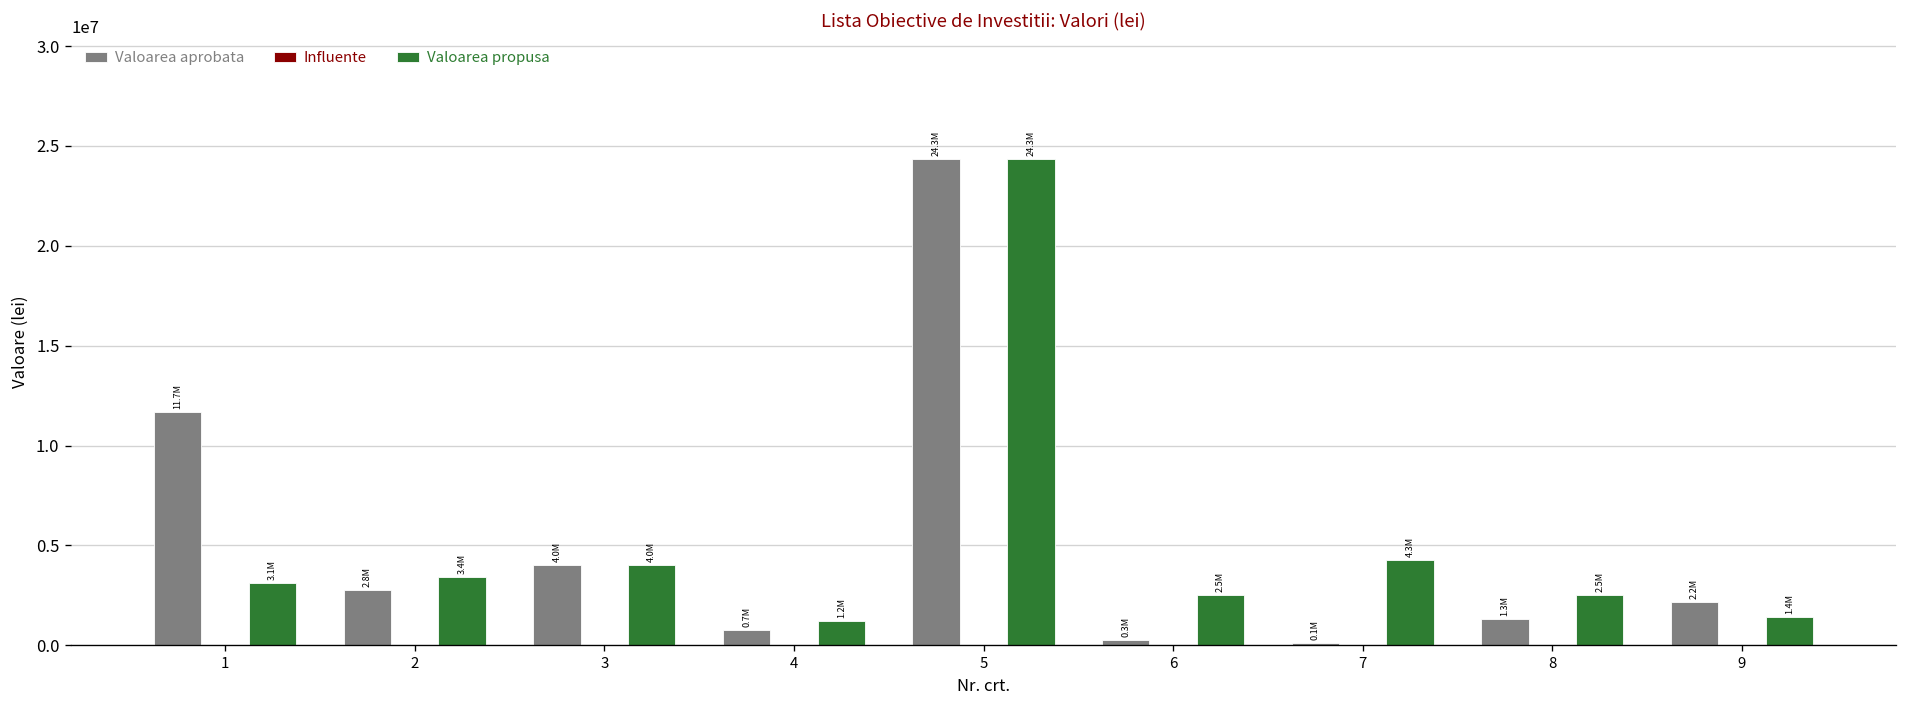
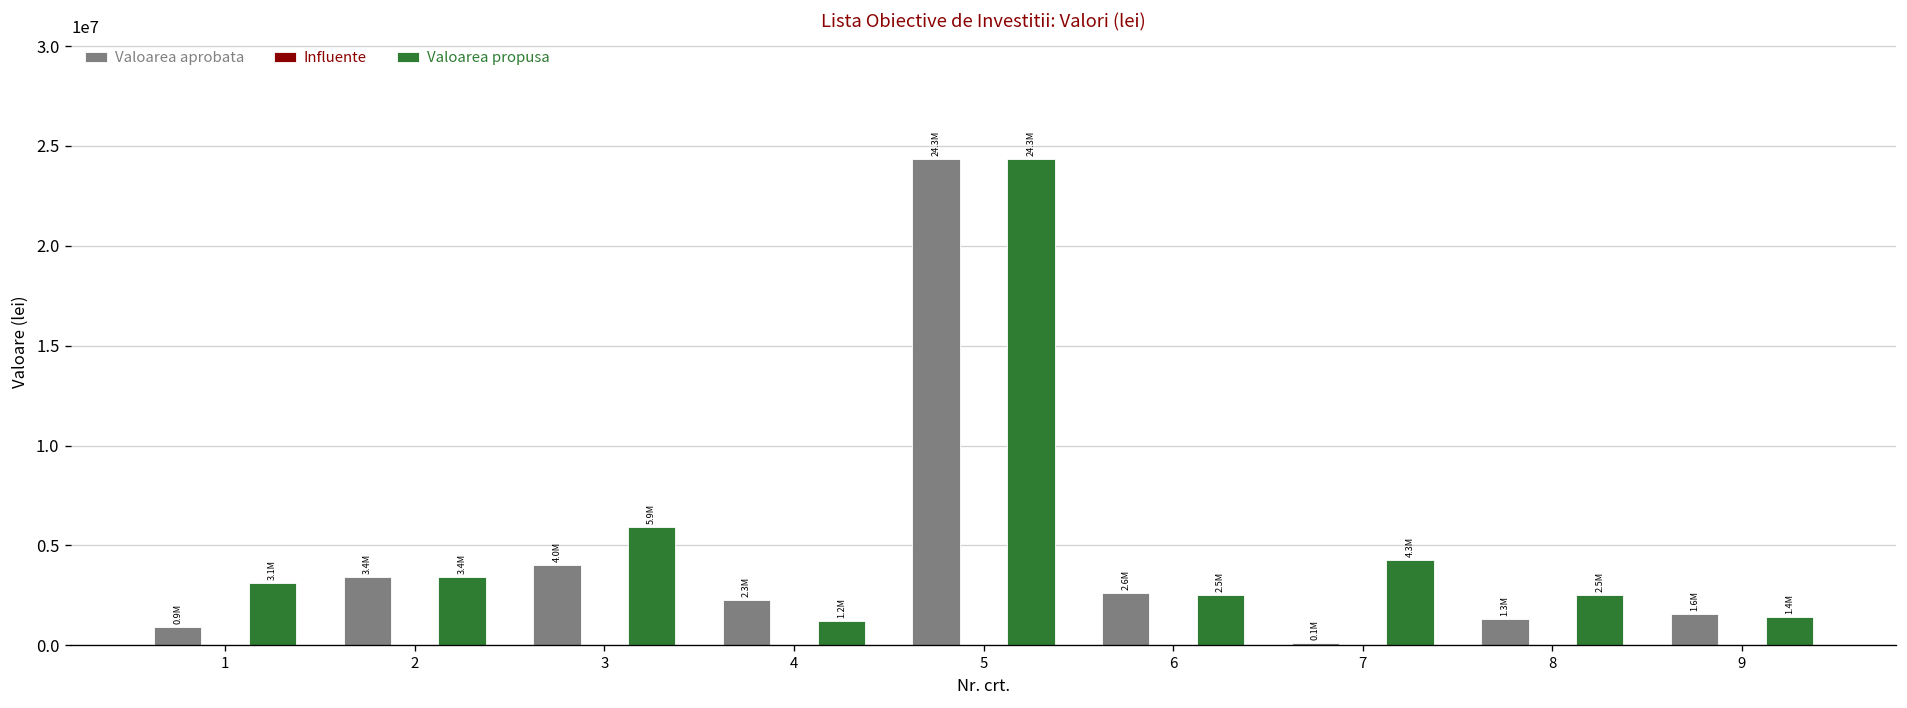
  {
    "Valoarea aprobata": {
-     "1": "11.7M",
-     "2": "2.8M",
+     "1": "0.9M",
+     "2": "3.4M",
      "3": "4.0M",
-     "4": "0.7M",
+     "4": "2.3M",
      "5": "24.3M",
-     "6": "0.3M",
+     "6": "2.6M",
      "7": "0.1M",
      "8": "1.3M",
-     "9": "2.2M"
+     "9": "1.6M"
    },
    "Influente": {
      "1": "0",
      "2": "0",
      "3": "0",
      "4": "0",
      "5": "0",
      "6": "0",
      "7": "0",
      "8": "0",
      "9": "0"
    },
    "Valoarea propusa": {
      "1": "3.1M",
      "2": "3.4M",
-     "3": "4.0M",
+     "3": "5.9M",
      "4": "1.2M",
      "5": "24.3M",
      "6": "2.5M",
      "7": "4.3M",
      "8": "2.5M",
      "9": "1.4M"
    }
  }
